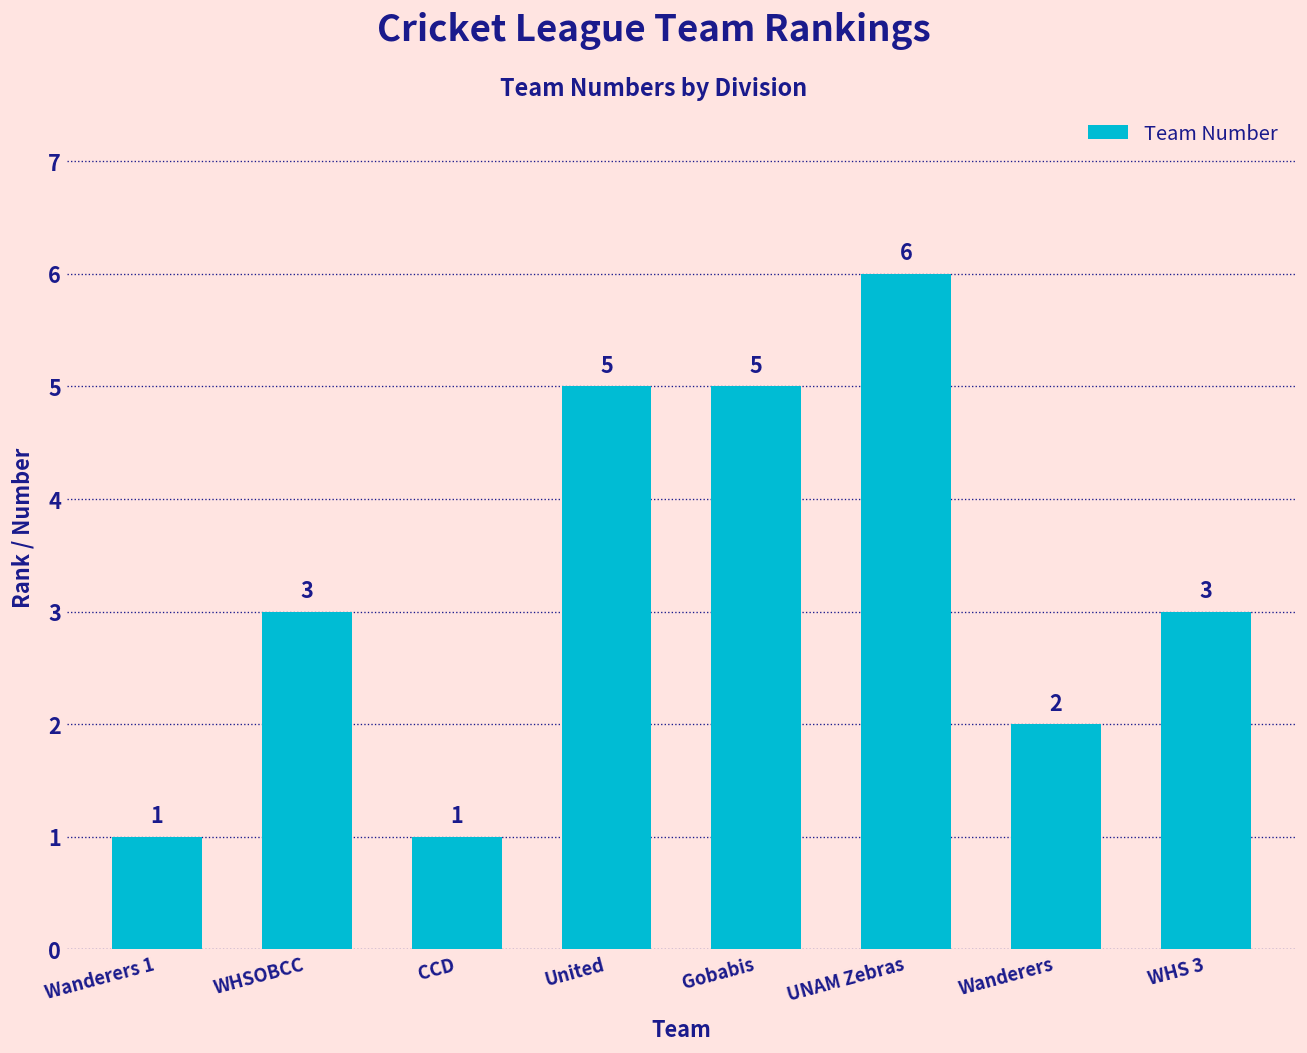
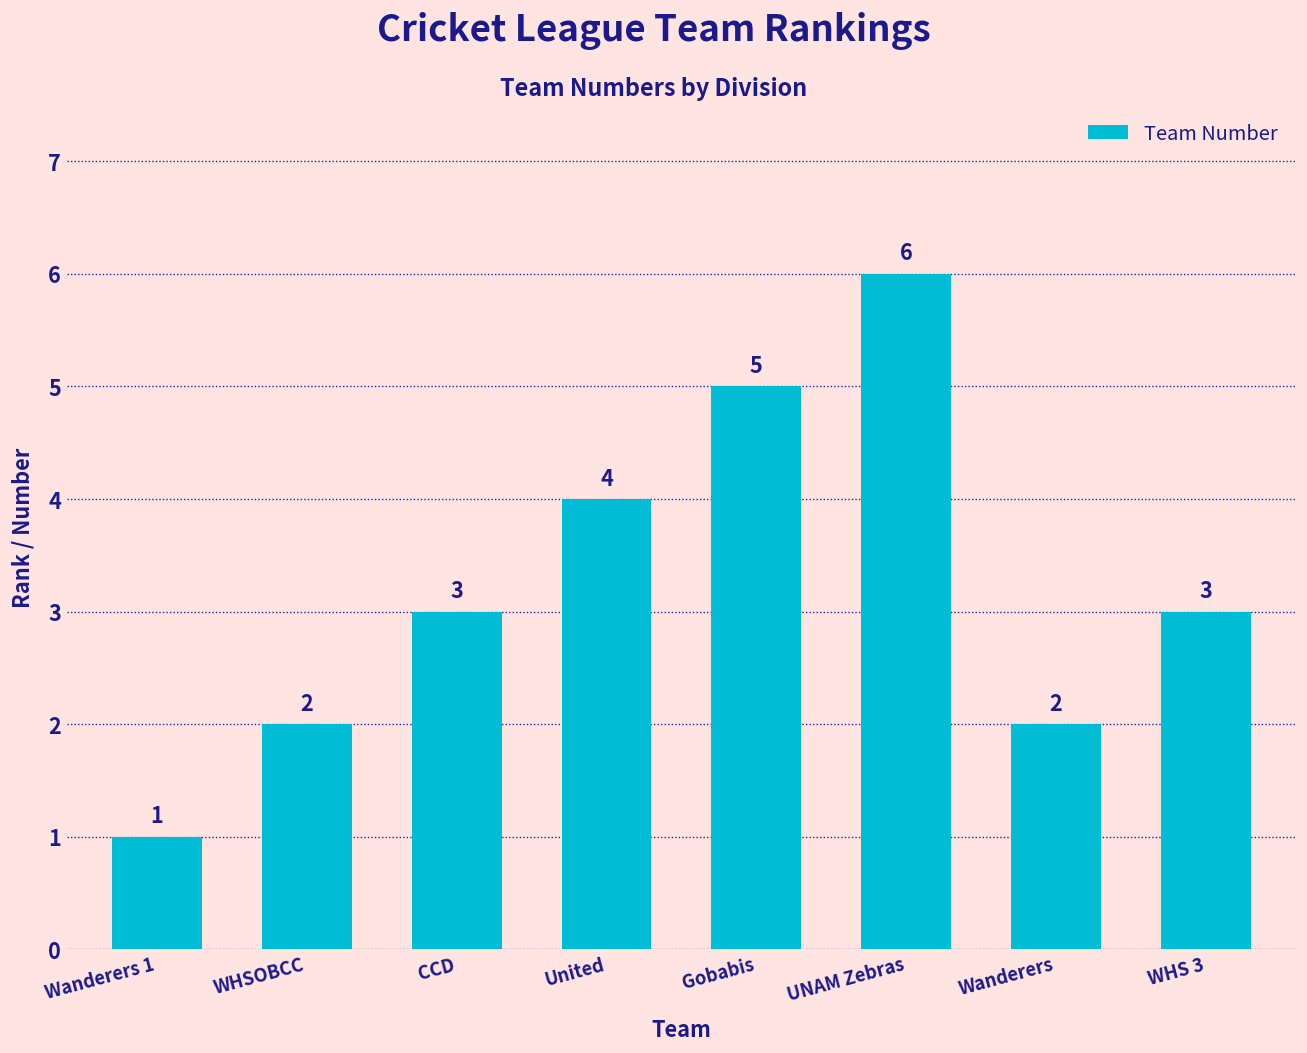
  {
    "Wanderers 1": 1,
-   "WHSOBCC": 3,
-   "CCD": 1,
-   "United": 5,
+   "WHSOBCC": 2,
+   "CCD": 3,
+   "United": 4,
    "Gobabis": 5,
    "UNAM Zebras": 6,
    "Wanderers": 2,
    "WHS 3": 3
  }
